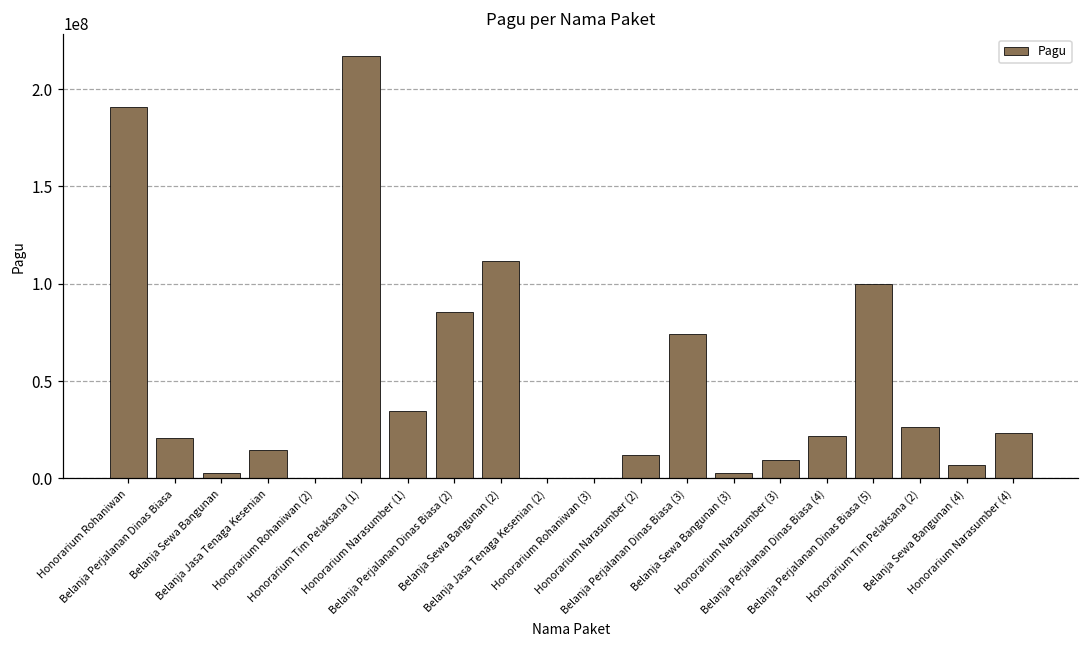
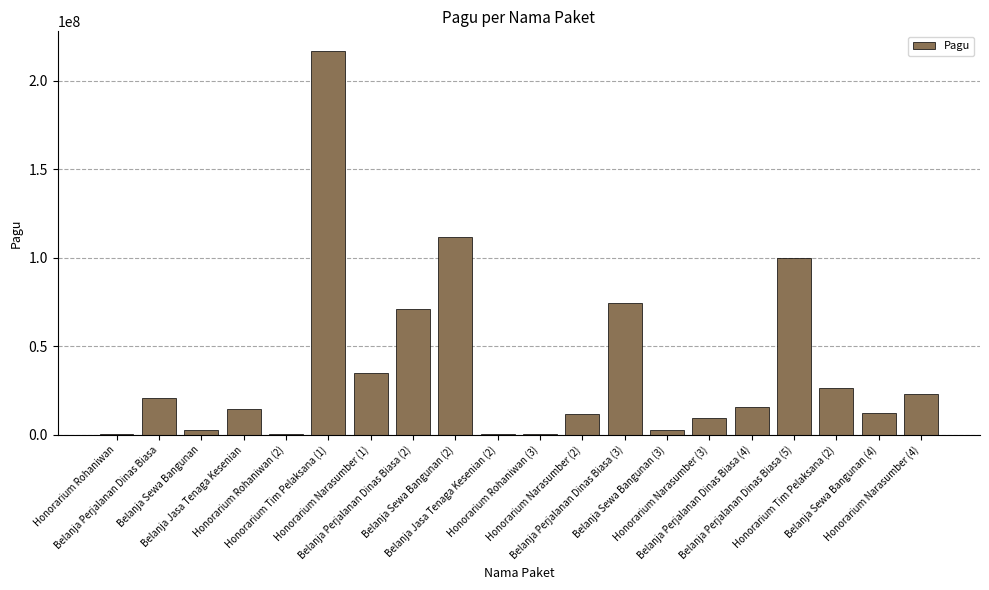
  {
-   "Honorarium Rohaniwan": 191000000,
+   "Honorarium Rohaniwan": 0,
    "Belanja Perjalanan Dinas Biasa": 21000000,
    "Belanja Sewa Bangunan": 3000000,
    "Belanja Jasa Tenaga Kesenian": 15000000,
    "Honorarium Tim Pelaksana (1)": 217000000,
    "Honorarium Narasumber (1)": 35000000,
-   "Belanja Perjalanan Dinas Biasa (2)": 85000000,
+   "Belanja Perjalanan Dinas Biasa (2)": 71000000,
    "Belanja Sewa Bangunan (2)": 112000000,
    "Honorarium Narasumber (2)": 12000000,
    "Belanja Perjalanan Dinas Biasa (3)": 74000000,
    "Belanja Sewa Bangunan (3)": 3000000,
    "Honorarium Narasumber (3)": 10000000,
-   "Belanja Perjalanan Dinas Biasa (4)": 22000000,
+   "Belanja Perjalanan Dinas Biasa (4)": 16000000,
    "Belanja Perjalanan Dinas Biasa (5)": 100000000,
    "Honorarium Tim Pelaksana (2)": 27000000,
-   "Belanja Sewa Bangunan (4)": 7000000,
+   "Belanja Sewa Bangunan (4)": 12000000,
    "Honorarium Narasumber (4)": 23000000
  }
